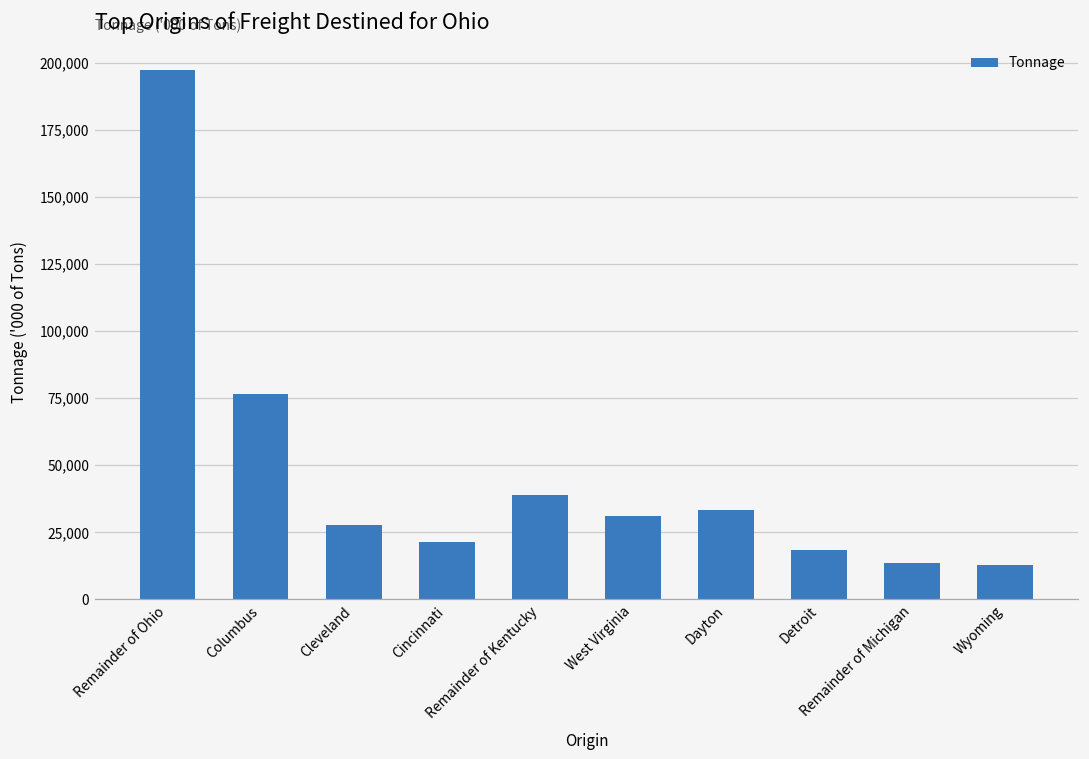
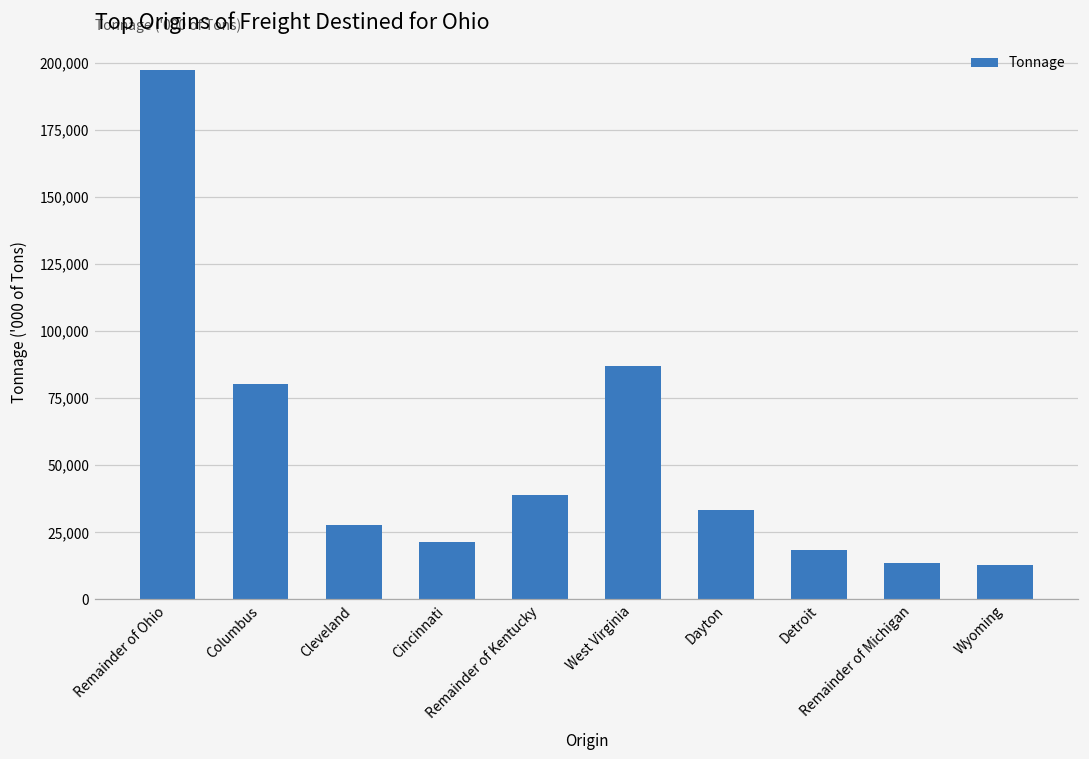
  {
    "Remainder of Ohio": "197,000",
-   "Columbus": "77,000",
+   "Columbus": "80,000",
    "Cleveland": "28,000",
    "Cincinnati": "21,000",
    "Remainder of Kentucky": "39,000",
-   "West Virginia": "31,000",
+   "West Virginia": "87,000",
    "Dayton": "33,000",
    "Detroit": "18,000",
    "Remainder of Michigan": "14,000",
    "Wyoming": "13,000"
  }
